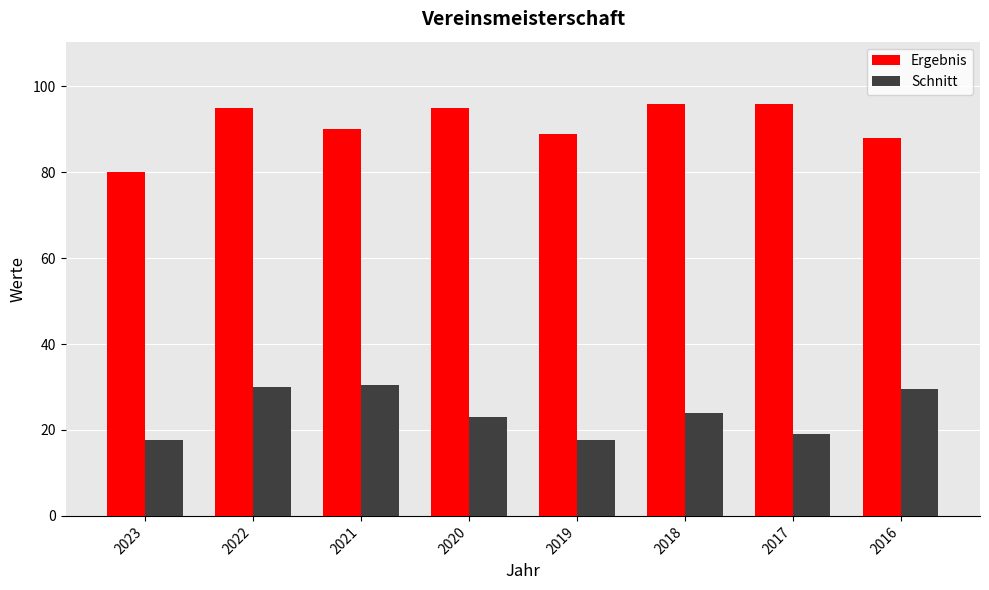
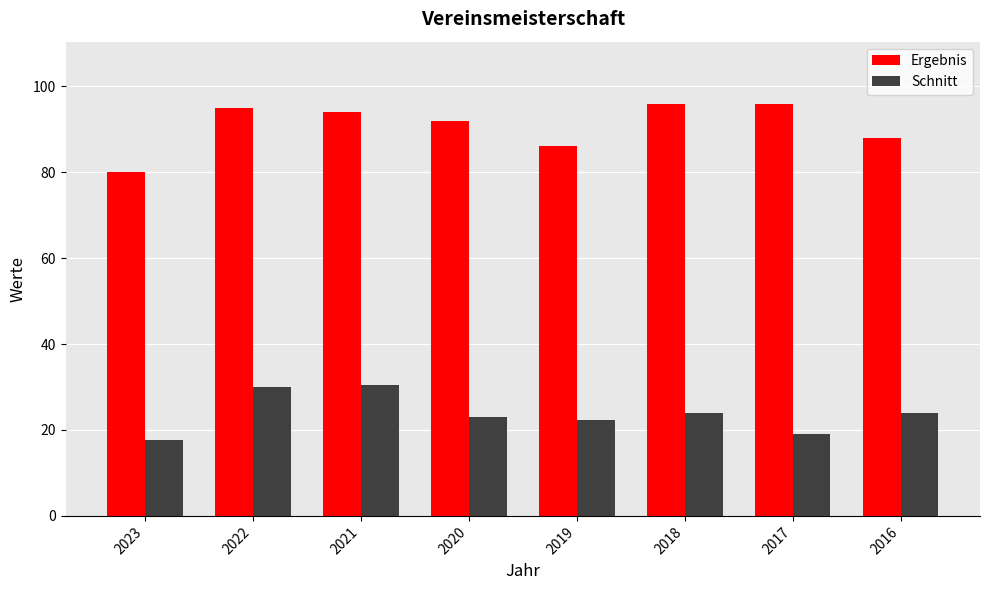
  {
    "Ergebnis": {
      "2023": 80,
      "2022": 95,
-     "2021": 90,
-     "2020": 95,
-     "2019": 89,
+     "2021": 94,
+     "2020": 92,
+     "2019": 86,
      "2018": 96,
      "2017": 96,
      "2016": 88
    },
    "Schnitt": {
      "2023": 18,
      "2022": 30,
      "2021": 31,
      "2020": 23,
-     "2019": 18,
+     "2019": 22,
      "2018": 24,
      "2017": 19,
-     "2016": 30
+     "2016": 24
    }
  }
